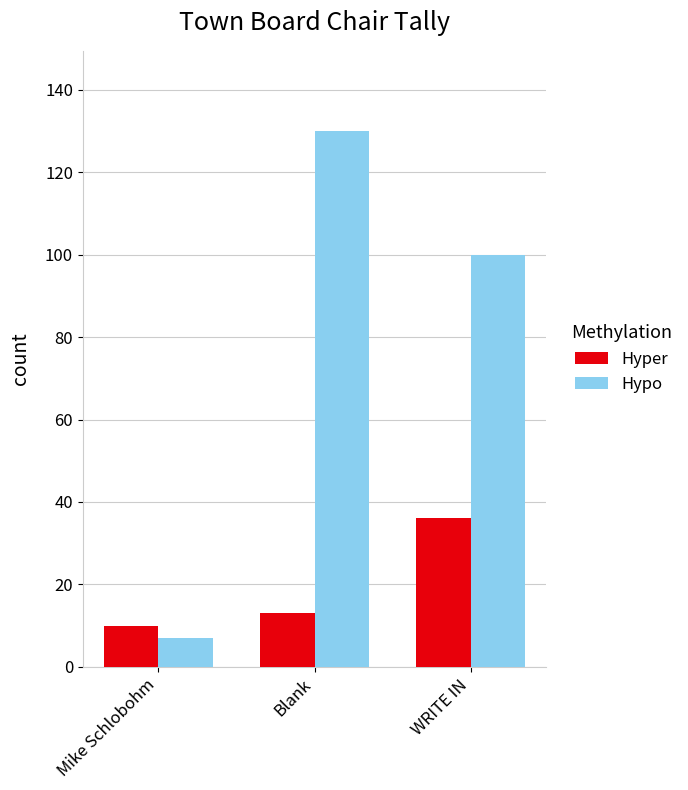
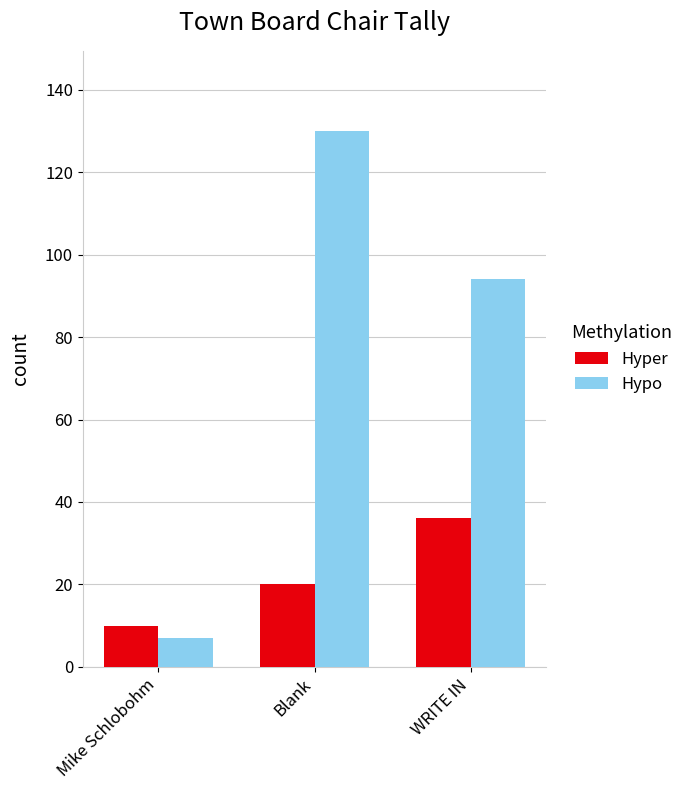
  {
    "Hyper": {
      "Mike Schlobohm": 10,
-     "Blank": 13,
+     "Blank": 20,
      "WRITE IN": 36
    },
    "Hypo": {
      "Mike Schlobohm": 7,
      "Blank": 130,
-     "WRITE IN": 100
+     "WRITE IN": 94
    }
  }
